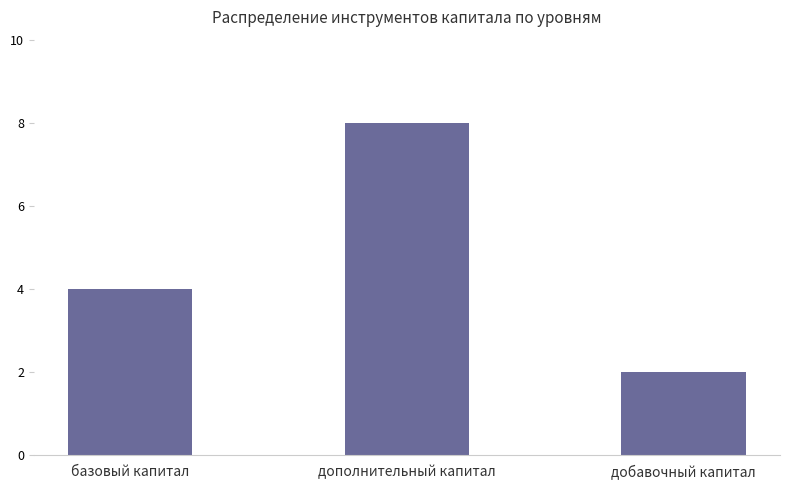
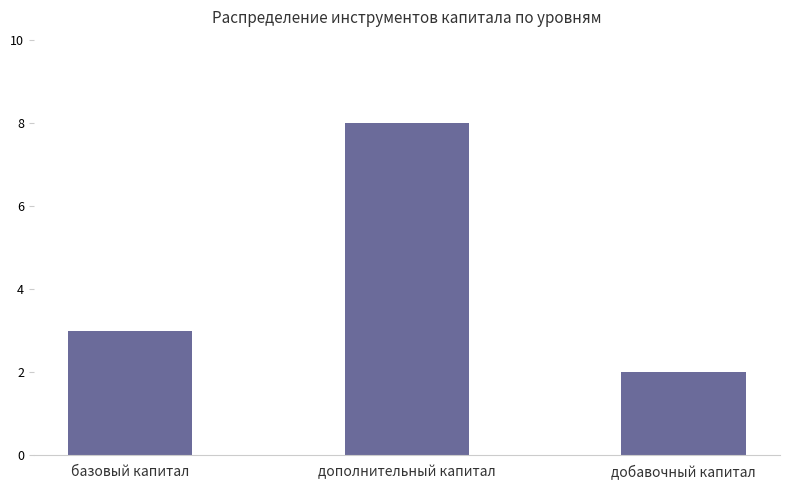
  {
-   "базовый капитал": 4,
+   "базовый капитал": 3,
    "дополнительный капитал": 8,
    "добавочный капитал": 2
  }
